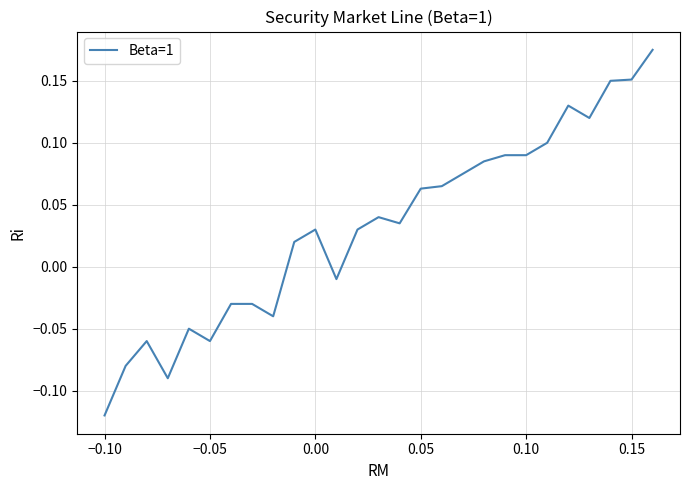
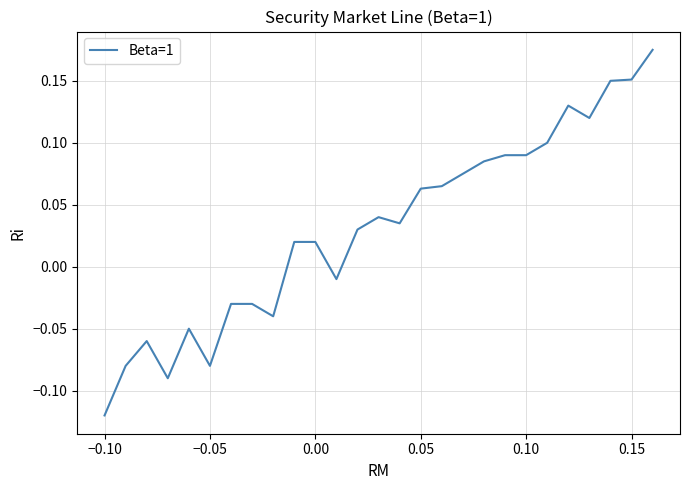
  {
    "−0.10": -0.12,
-   "−0.05": -0.06,
-   "0.00": 0.03,
+   "−0.05": -0.08,
+   "0.00": 0.02,
    "0.05": 0.063,
    "0.10": 0.09,
    "0.15": 0.15
  }
